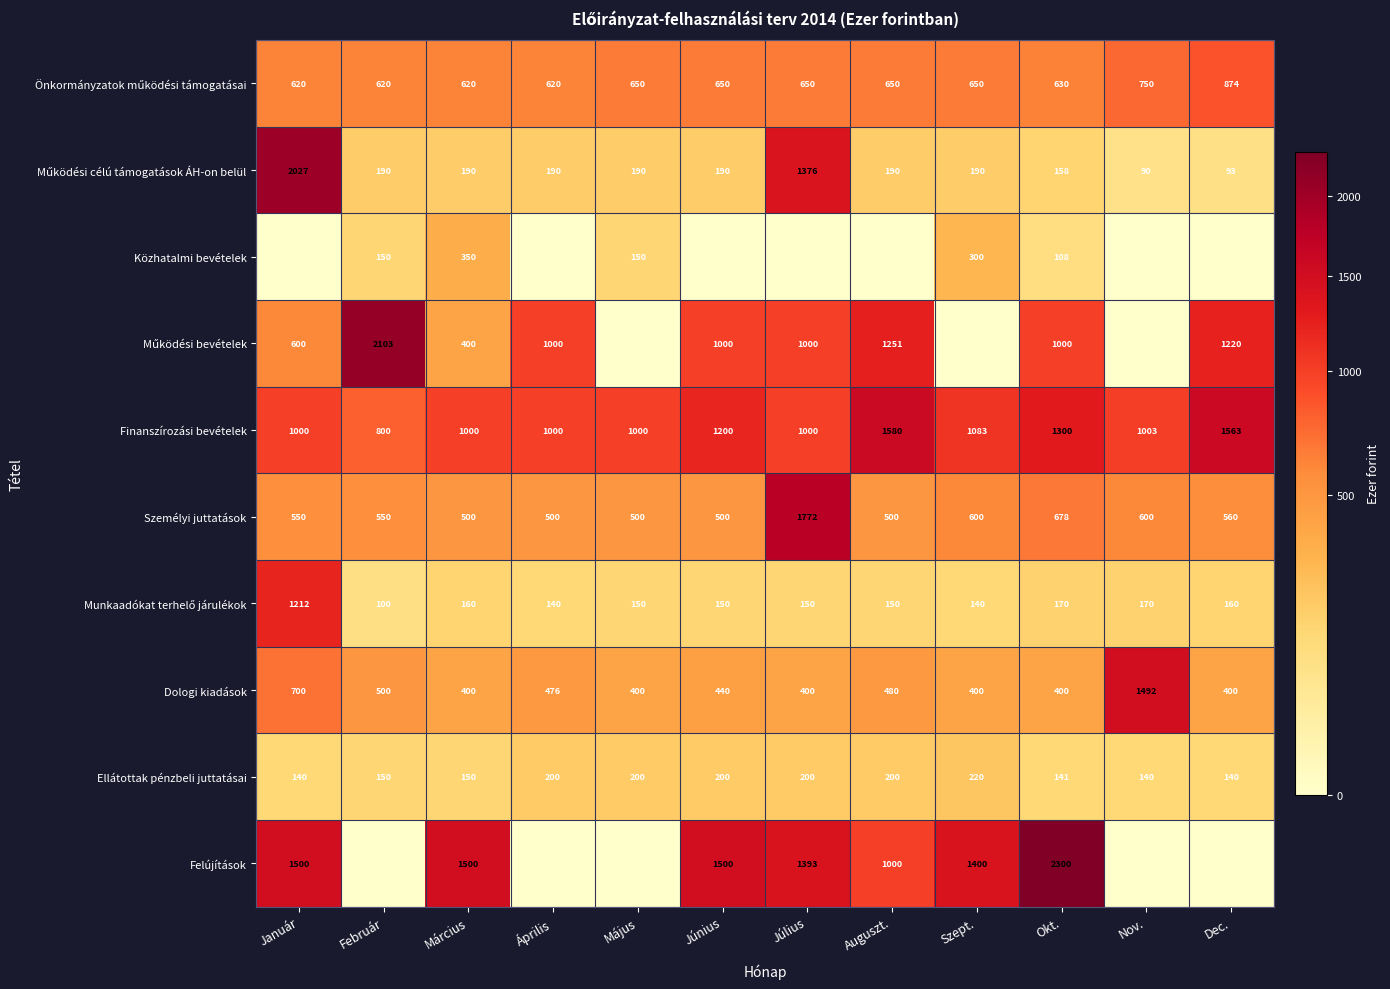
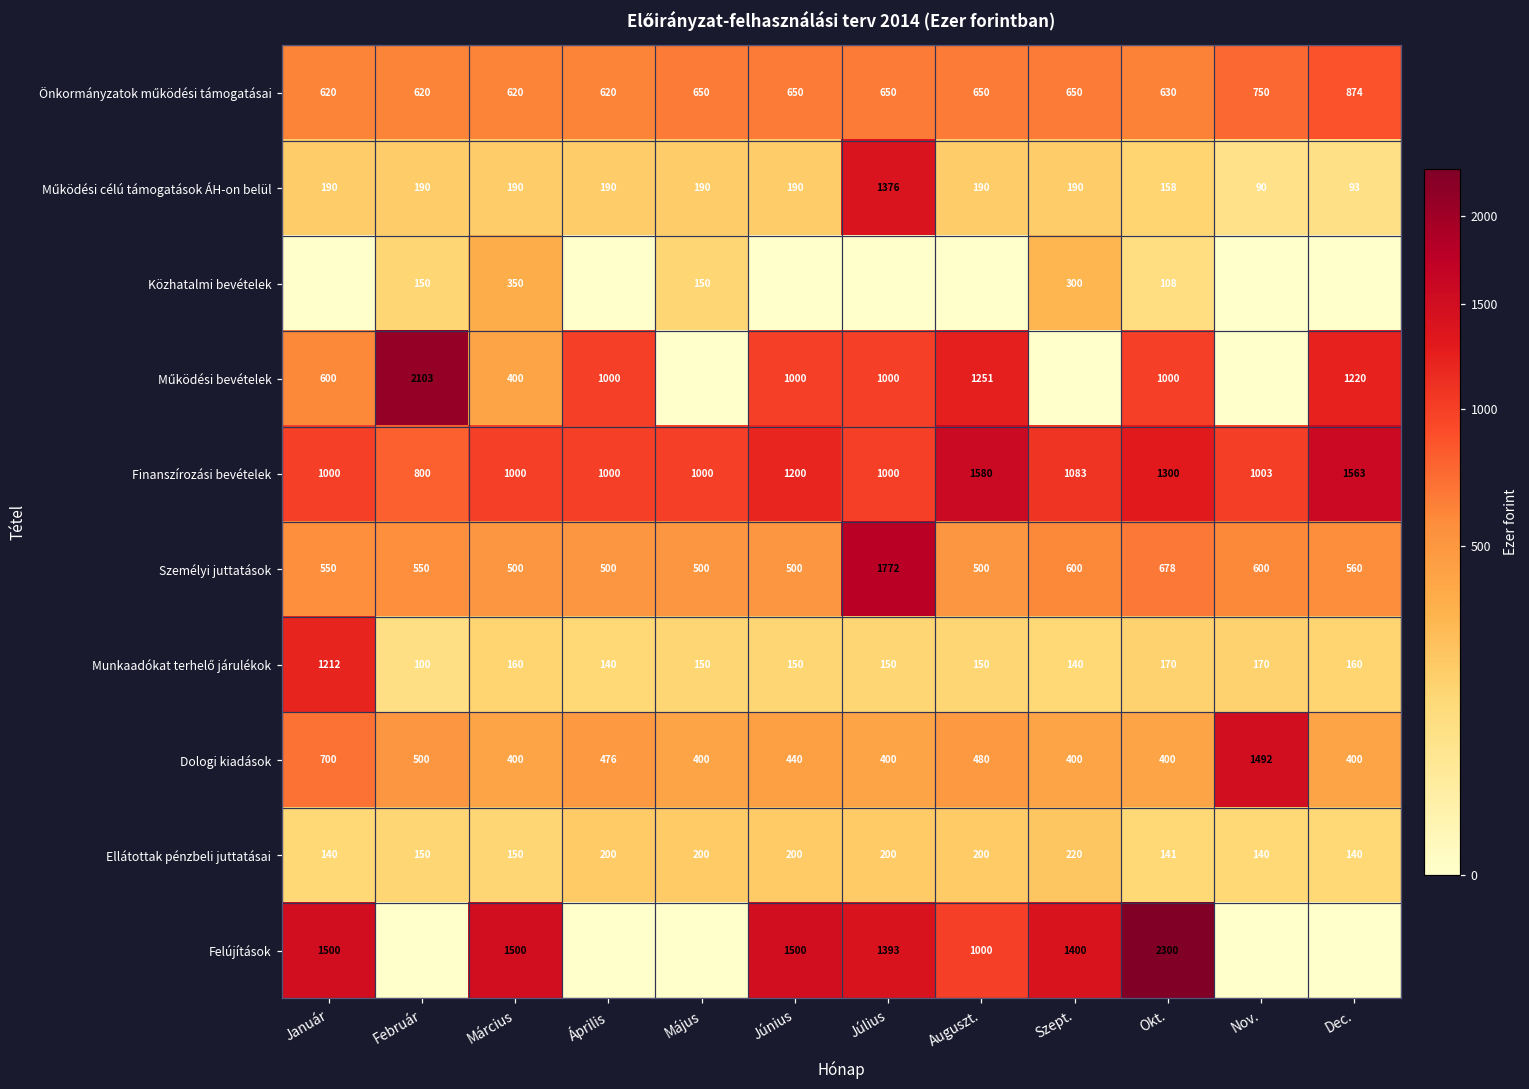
  {
    "Önkormányzatok működési támogatásai": {
      "Január": 620,
      "Február": 620,
      "Március": 620,
      "Április": 620,
      "Május": 650,
      "Június": 650,
      "Július": 650,
      "Auguszt.": 650,
      "Szept.": 650,
      "Okt.": 630,
      "Nov.": 750,
      "Dec.": 874
    },
    "Működési célú támogatások ÁH-on belül": {
-     "Január": 2027,
+     "Január": 190,
      "Február": 190,
      "Március": 190,
      "Április": 190,
      "Május": 190,
      "Június": 190,
      "Július": 1376,
      "Auguszt.": 190,
      "Szept.": 190,
      "Okt.": 158,
      "Nov.": 90,
      "Dec.": 93
    },
    "Közhatalmi bevételek": {
      "Február": 150,
      "Március": 350,
      "Május": 150,
      "Szept.": 300,
      "Okt.": 108
    },
    "Működési bevételek": {
      "Január": 600,
      "Február": 2103,
      "Március": 400,
      "Április": 1000,
      "Június": 1000,
      "Július": 1000,
      "Auguszt.": 1251,
      "Okt.": 1000,
      "Dec.": 1220
    },
    "Finanszírozási bevételek": {
      "Január": 1000,
      "Február": 800,
      "Március": 1000,
      "Április": 1000,
      "Május": 1000,
      "Június": 1200,
      "Július": 1000,
      "Auguszt.": 1580,
      "Szept.": 1083,
      "Okt.": 1300,
      "Nov.": 1003,
      "Dec.": 1563
    },
    "Személyi juttatások": {
      "Január": 550,
      "Február": 550,
      "Március": 500,
      "Április": 500,
      "Május": 500,
      "Június": 500,
      "Július": 1772,
      "Auguszt.": 500,
      "Szept.": 600,
      "Okt.": 678,
      "Nov.": 600,
      "Dec.": 560
    },
    "Munkaadókat terhelő járulékok": {
      "Január": 1212,
      "Február": 100,
      "Március": 160,
      "Április": 140,
      "Május": 150,
      "Június": 150,
      "Július": 150,
      "Auguszt.": 150,
      "Szept.": 140,
      "Okt.": 170,
      "Nov.": 170,
      "Dec.": 160
    },
    "Dologi kiadások": {
      "Január": 700,
      "Február": 500,
      "Március": 400,
      "Április": 476,
      "Május": 400,
      "Június": 440,
      "Július": 400,
      "Auguszt.": 480,
      "Szept.": 400,
      "Okt.": 400,
      "Nov.": 1492,
      "Dec.": 400
    },
    "Ellátottak pénzbeli juttatásai": {
      "Január": 140,
      "Február": 150,
      "Március": 150,
      "Április": 200,
      "Május": 200,
      "Június": 200,
      "Július": 200,
      "Auguszt.": 200,
      "Szept.": 220,
      "Okt.": 141,
      "Nov.": 140,
      "Dec.": 140
    },
    "Felújítások": {
      "Január": 1500,
      "Március": 1500,
      "Június": 1500,
      "Július": 1393,
      "Auguszt.": 1000,
      "Szept.": 1400,
      "Okt.": 2300
    }
  }
